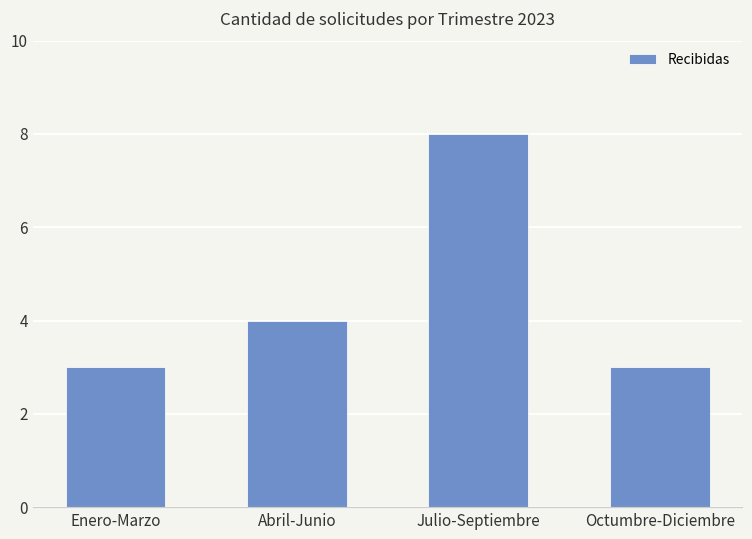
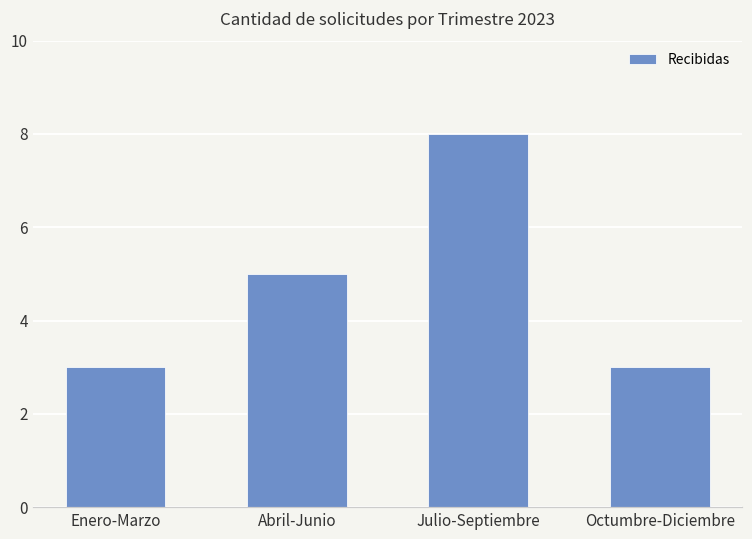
  {
    "Enero-Marzo": 3,
-   "Abril-Junio": 4,
+   "Abril-Junio": 5,
    "Julio-Septiembre": 8,
    "Octumbre-Diciembre": 3
  }
